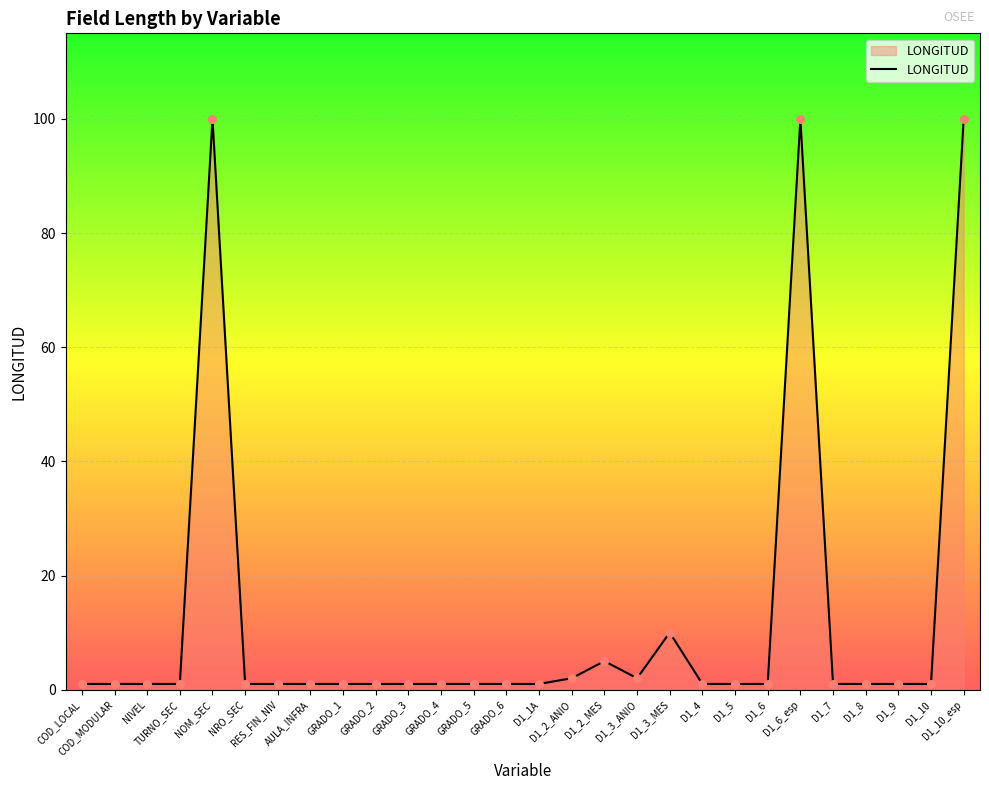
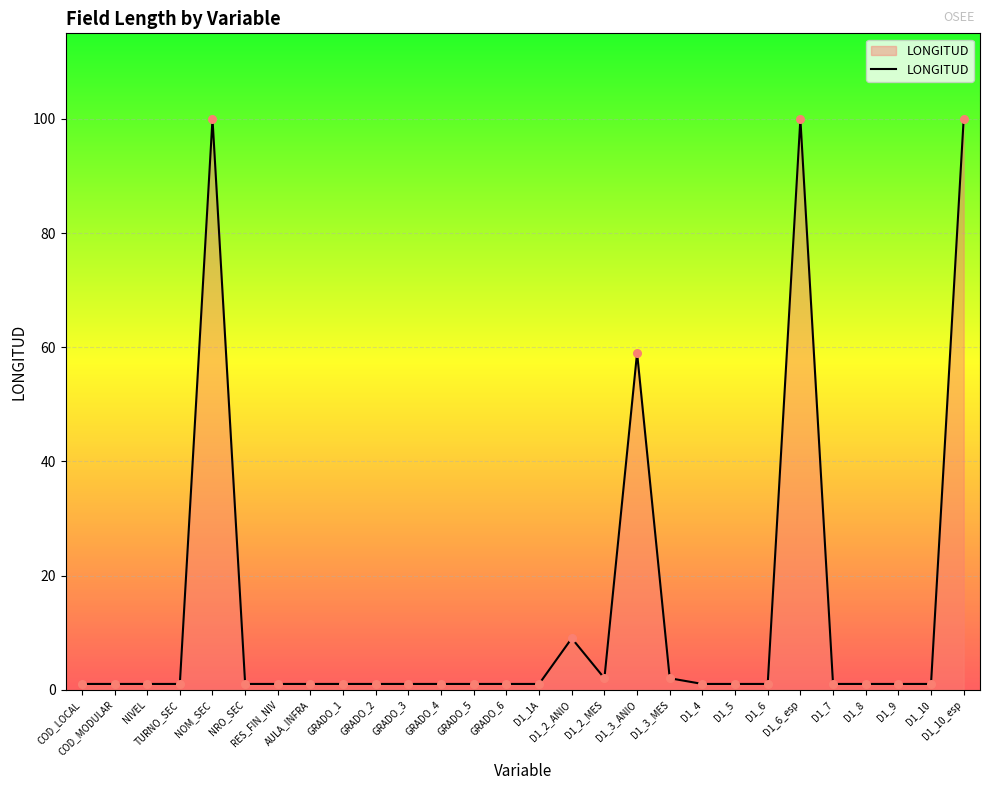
  {
    "COD_LOCAL": 1,
    "COD_MODULAR": 1,
    "NIVEL": 1,
    "TURNO_SEC": 1,
    "NOM_SEC": 100,
    "NRO_SEC": 1,
    "RES_FIN_NIV": 1,
    "AULA_INFRA": 1,
    "GRADO_1": 1,
    "GRADO_2": 1,
    "GRADO_3": 1,
    "GRADO_4": 1,
    "GRADO_5": 1,
    "GRADO_6": 1,
    "D1_1A": 1,
-   "D1_2_ANIO": 2,
-   "D1_2_MES": 5,
-   "D1_3_ANIO": 2,
-   "D1_3_MES": 10,
+   "D1_2_ANIO": 9,
+   "D1_2_MES": 2,
+   "D1_3_ANIO": 59,
+   "D1_3_MES": 2,
    "D1_4": 1,
    "D1_5": 1,
    "D1_6": 1,
    "D1_6_esp": 100,
    "D1_7": 1,
    "D1_8": 1,
    "D1_9": 1,
    "D1_10": 1,
    "D1_10_esp": 100
  }
